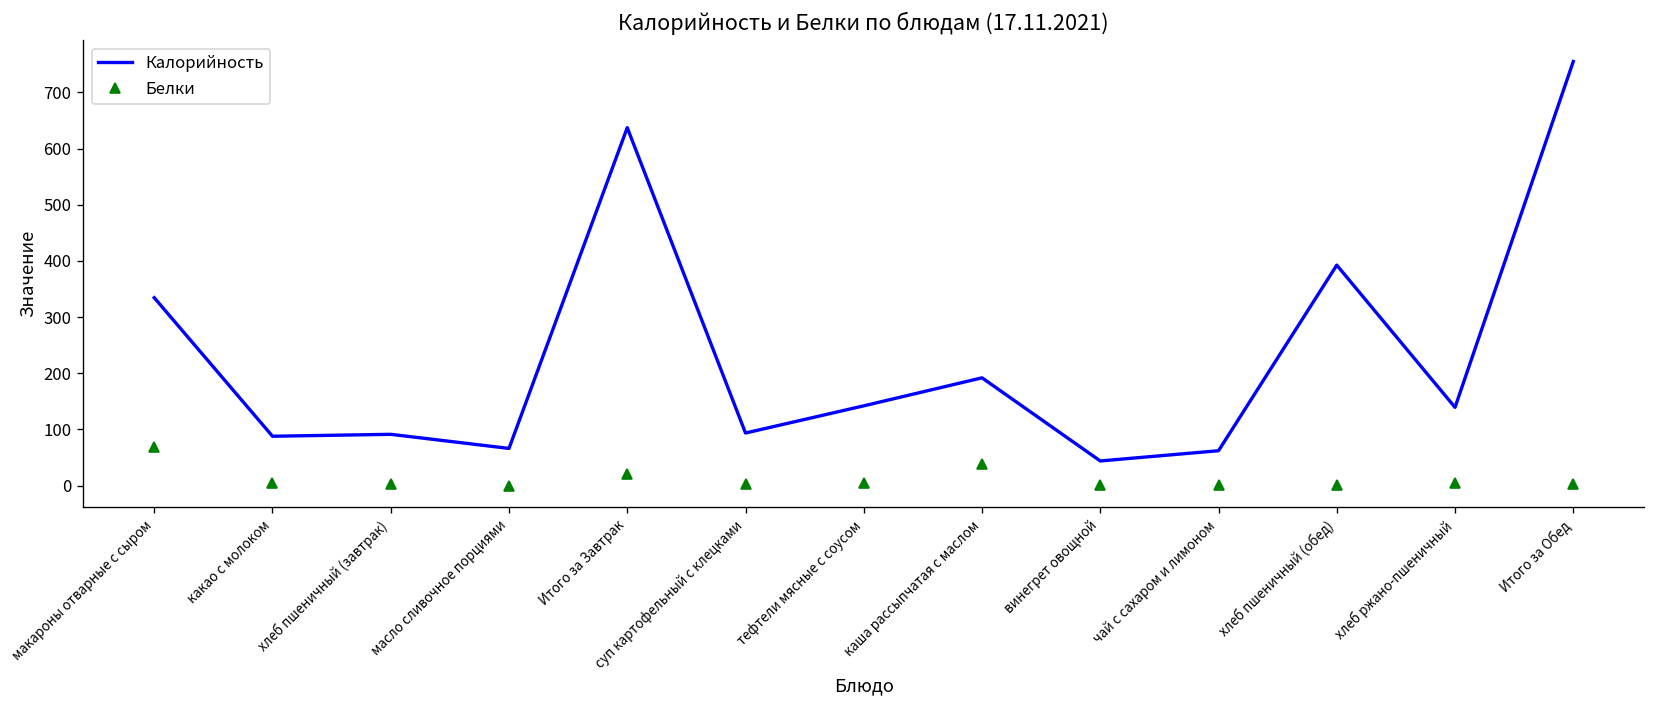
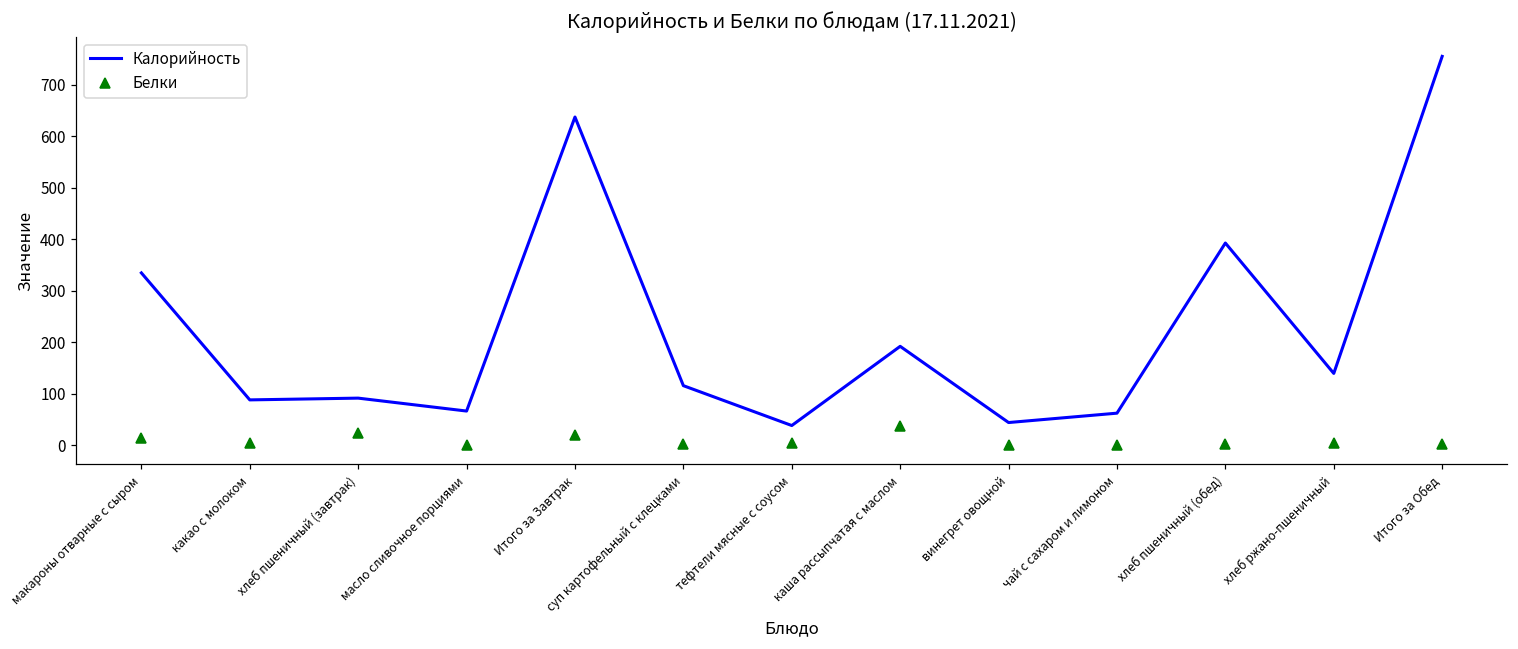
  {
    "Калорийность": {
      "макароны отварные с сыром": 330,
      "какао с молоком": 90,
      "хлеб пшеничный (завтрак)": 90,
      "масло сливочное порциями": 70,
      "Итого за Завтрак": 640,
-     "суп картофельный с клецками": 90,
-     "тефтели мясные с соусом": 140,
+     "суп картофельный с клецками": 120,
+     "тефтели мясные с соусом": 40,
      "каша рассыпчатая с маслом": 190,
      "винегрет овощной": 40,
      "чай с сахаром и лимоном": 60,
      "хлеб пшеничный (обед)": 390,
      "хлеб ржано-пшеничный": 140,
      "Итого за Обед": 750
    },
    "Белки": {
-     "макароны отварные с сыром": 70,
+     "макароны отварные с сыром": 10,
      "какао с молоком": 0,
-     "хлеб пшеничный (завтрак)": 0,
+     "хлеб пшеничный (завтрак)": 20,
      "масло сливочное порциями": 0,
      "Итого за Завтрак": 20,
      "суп картофельный с клецками": 0,
      "тефтели мясные с соусом": 0,
      "каша рассыпчатая с маслом": 40,
      "винегрет овощной": 0,
      "чай с сахаром и лимоном": 0,
      "хлеб пшеничный (обед)": 0,
      "хлеб ржано-пшеничный": 0,
      "Итого за Обед": 0
    }
  }
